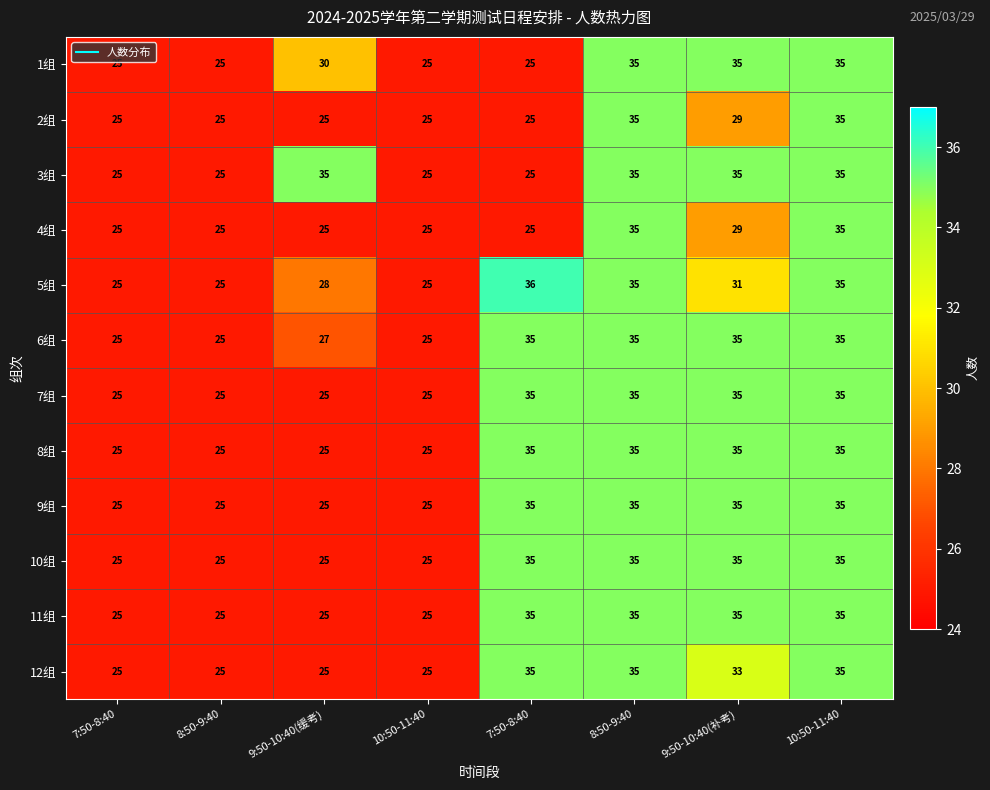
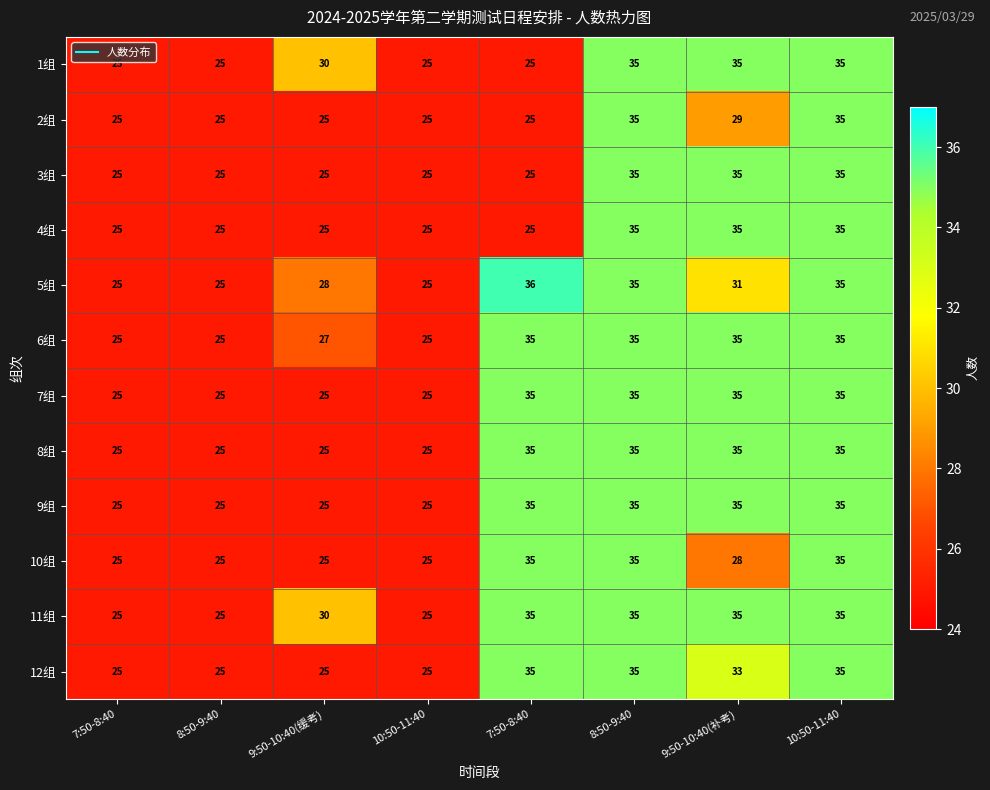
  {
    "1组": {
      "9:50-10:40(缓考)": 30,
      "9:50-10:40(补考)": 35
    },
    "2组": {
      "9:50-10:40(缓考)": 25,
      "9:50-10:40(补考)": 29
    },
    "3组": {
-     "9:50-10:40(缓考)": 35,
+     "9:50-10:40(缓考)": 25,
      "9:50-10:40(补考)": 35
    },
    "4组": {
      "9:50-10:40(缓考)": 25,
-     "9:50-10:40(补考)": 29
+     "9:50-10:40(补考)": 35
    },
    "5组": {
      "9:50-10:40(缓考)": 28,
      "9:50-10:40(补考)": 31
    },
    "6组": {
      "9:50-10:40(缓考)": 27,
      "9:50-10:40(补考)": 35
    },
    "7组": {
      "9:50-10:40(缓考)": 25,
      "9:50-10:40(补考)": 35
    },
    "8组": {
      "9:50-10:40(缓考)": 25,
      "9:50-10:40(补考)": 35
    },
    "9组": {
      "9:50-10:40(缓考)": 25,
      "9:50-10:40(补考)": 35
    },
    "10组": {
      "9:50-10:40(缓考)": 25,
-     "9:50-10:40(补考)": 35
+     "9:50-10:40(补考)": 28
    },
    "11组": {
-     "9:50-10:40(缓考)": 25,
+     "9:50-10:40(缓考)": 30,
      "9:50-10:40(补考)": 35
    },
    "12组": {
      "9:50-10:40(缓考)": 25,
      "9:50-10:40(补考)": 33
    }
  }
